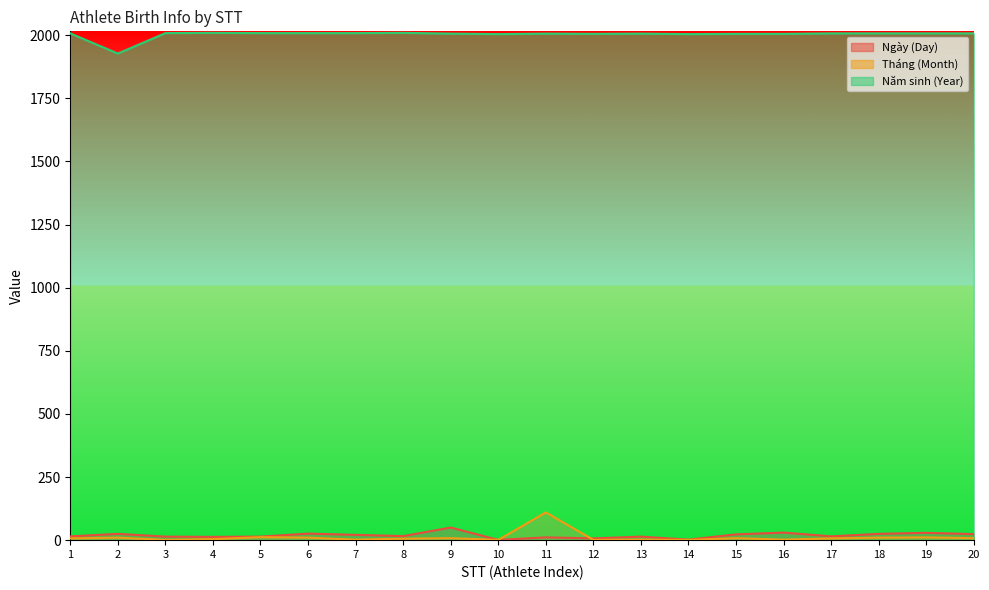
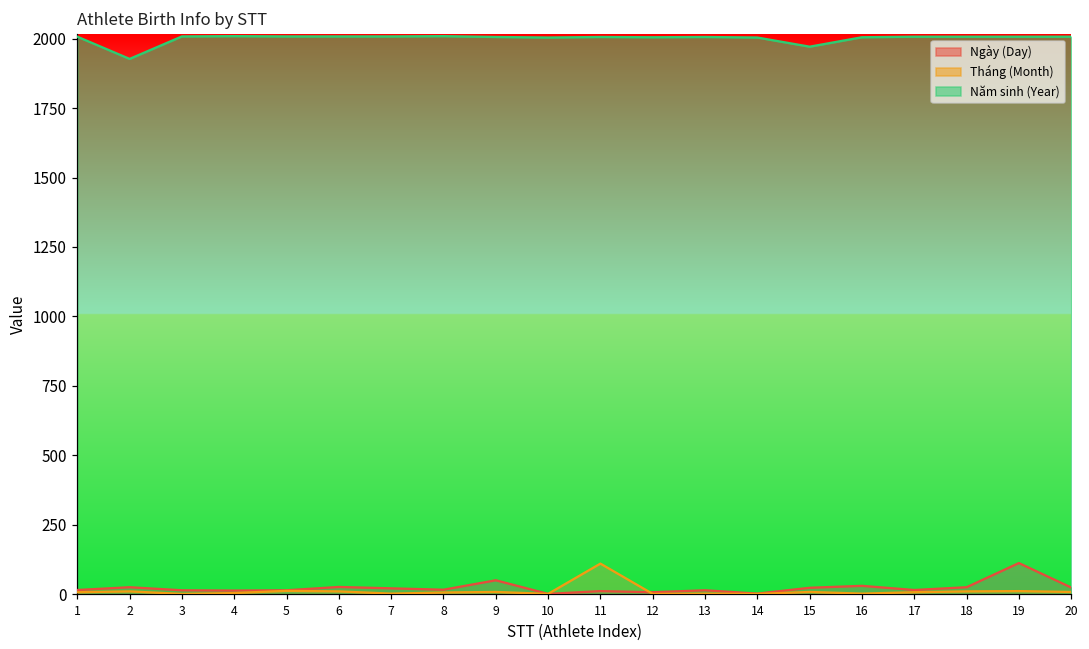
  {
    "Ngày (Day)": {
      "2": 30,
      "3": 10,
      "6": 30,
      "7": 20,
      "9": 50,
      "11": 10,
      "13": 10,
      "15": 20,
      "16": 30,
      "18": 30,
-     "19": 30,
+     "19": 110,
      "20": 20
    },
    "Tháng (Month)": {
      "2": 10,
      "3": 0,
      "6": 10,
      "7": 0,
      "9": 10,
      "11": 110,
      "13": 0,
      "15": 10,
      "16": 0,
      "18": 10,
      "19": 10,
      "20": 10
    },
    "Năm sinh (Year)": {
      "1": 2010,
      "2": 1930,
      "3": 2010,
      "4": 2010,
      "5": 2010,
      "6": 2010,
      "7": 2010,
      "8": 2010,
      "9": 2010,
      "10": 2000,
      "11": 2010,
      "12": 2010,
      "13": 2010,
      "14": 2000,
-     "15": 2010,
+     "15": 1970,
      "16": 2010,
      "17": 2010,
      "18": 2010,
      "19": 2010,
      "20": 2010
    }
  }
